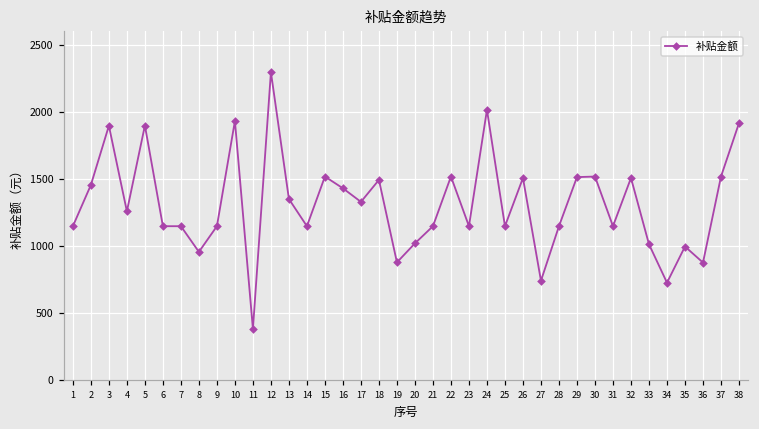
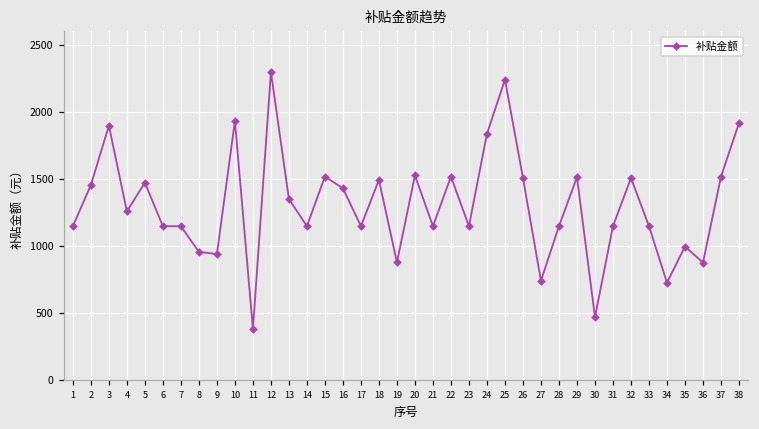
  {
    "1": 1150,
    "2": 1450,
    "3": 1900,
    "4": 1260,
-   "5": 1900,
+   "5": 1470,
    "6": 1150,
    "7": 1150,
    "8": 960,
-   "9": 1150,
+   "9": 940,
    "10": 1930,
    "11": 380,
    "12": 2300,
    "13": 1350,
    "14": 1150,
    "15": 1520,
    "16": 1430,
-   "17": 1330,
+   "17": 1150,
    "18": 1490,
    "19": 880,
-   "20": 1020,
+   "20": 1530,
    "21": 1150,
    "22": 1520,
    "23": 1150,
-   "24": 2010,
-   "25": 1150,
+   "24": 1840,
+   "25": 2240,
    "26": 1510,
    "27": 740,
    "28": 1150,
    "29": 1510,
-   "30": 1520,
+   "30": 470,
    "31": 1150,
    "32": 1510,
-   "33": 1010,
+   "33": 1150,
    "34": 730,
    "35": 1000,
    "36": 880,
    "37": 1520,
    "38": 1920
  }
